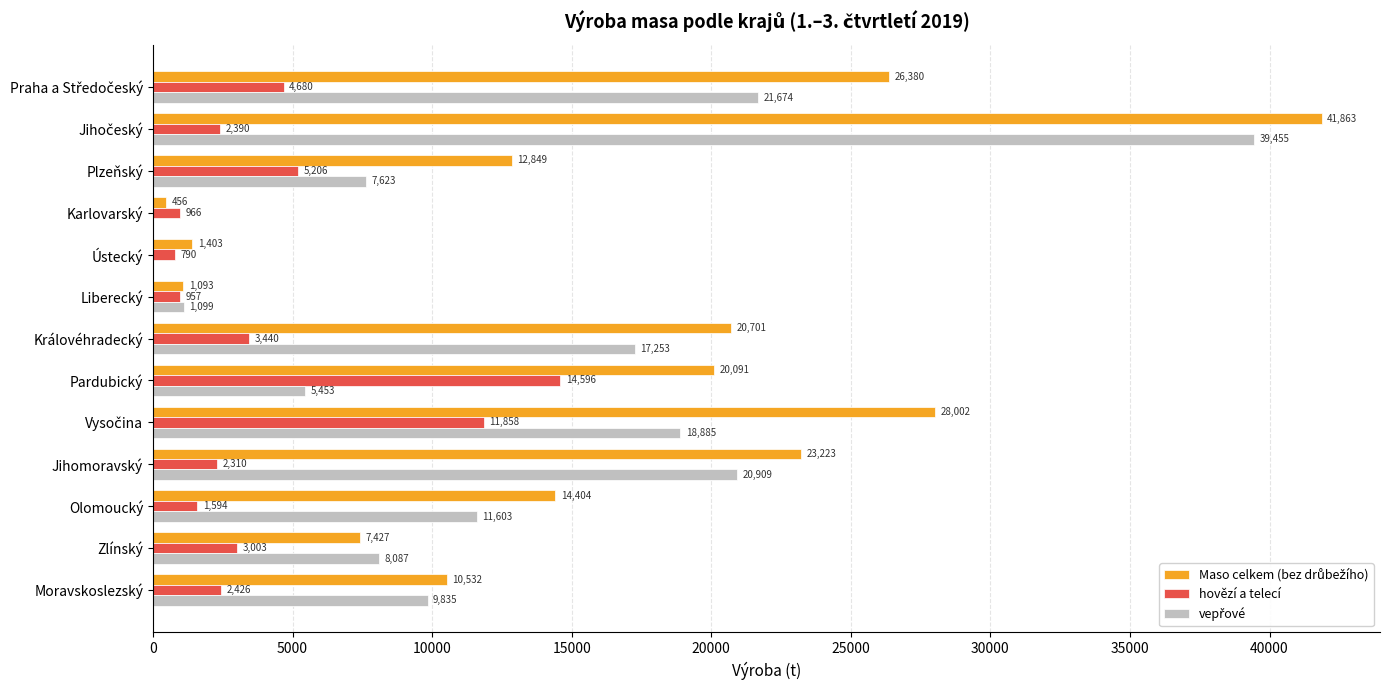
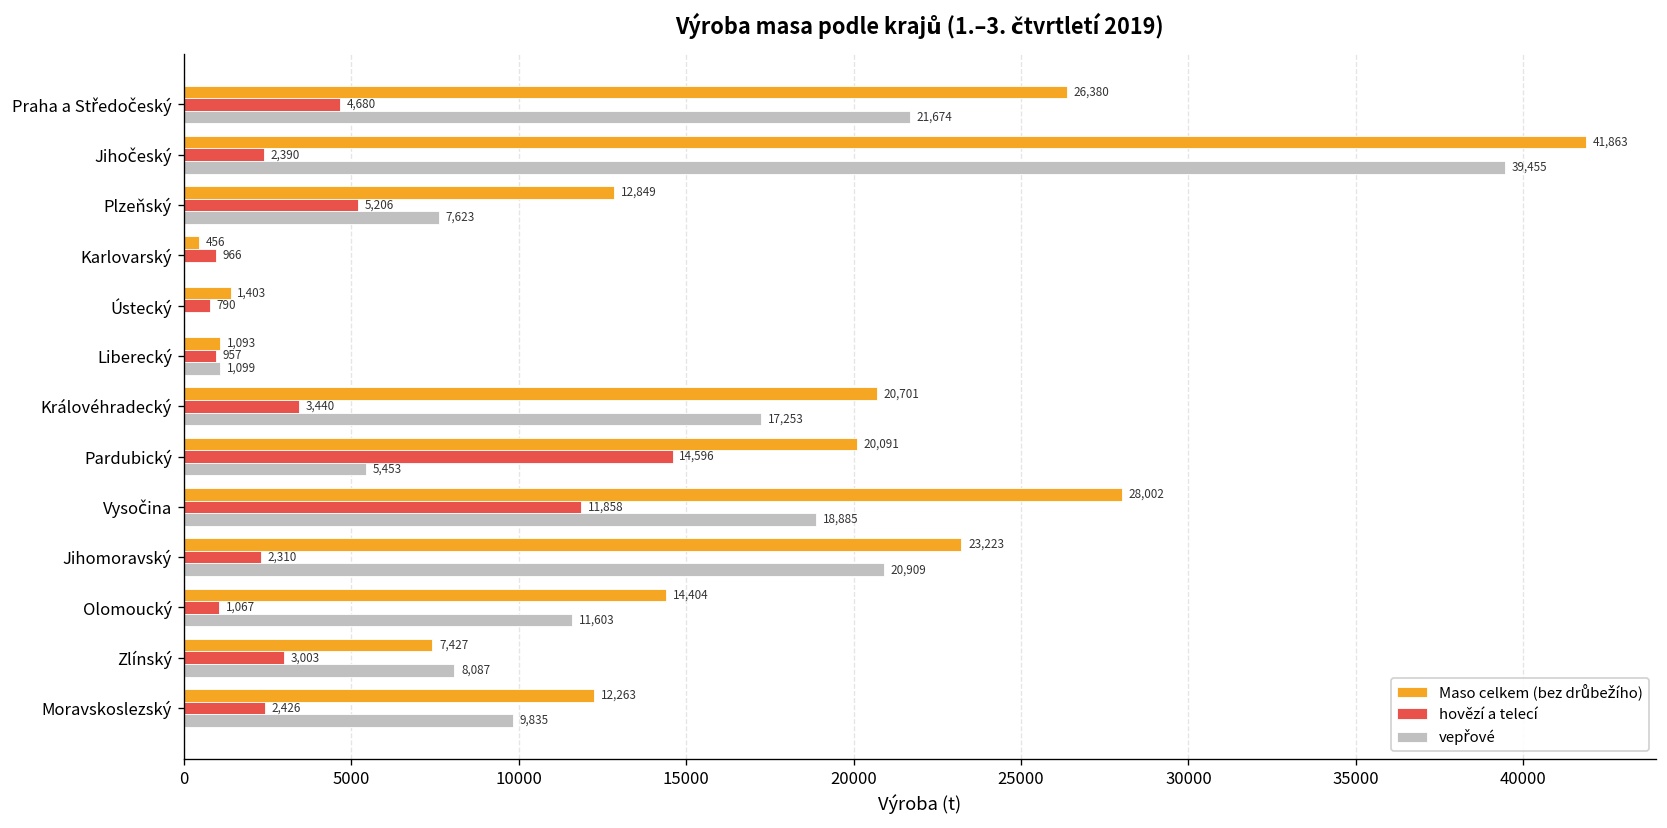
  {
    "Maso celkem (bez drůbežího)": {
      "Praha a Středočeský": "26,380",
      "Jihočeský": "41,863",
      "Plzeňský": "12,849",
      "Karlovarský": "456",
      "Ústecký": "1,403",
      "Liberecký": "1,093",
      "Královéhradecký": "20,701",
      "Pardubický": "20,091",
      "Vysočina": "28,002",
      "Jihomoravský": "23,223",
      "Olomoucký": "14,404",
      "Zlínský": "7,427",
-     "Moravskoslezský": "10,532"
+     "Moravskoslezský": "12,263"
    },
    "hovězí a telecí": {
      "Praha a Středočeský": "4,680",
      "Jihočeský": "2,390",
      "Plzeňský": "5,206",
      "Karlovarský": "966",
      "Ústecký": "790",
      "Liberecký": "957",
      "Královéhradecký": "3,440",
      "Pardubický": "14,596",
      "Vysočina": "11,858",
      "Jihomoravský": "2,310",
-     "Olomoucký": "1,594",
+     "Olomoucký": "1,067",
      "Zlínský": "3,003",
      "Moravskoslezský": "2,426"
    },
    "vepřové": {
      "Praha a Středočeský": "21,674",
      "Jihočeský": "39,455",
      "Plzeňský": "7,623",
      "Liberecký": "1,099",
      "Královéhradecký": "17,253",
      "Pardubický": "5,453",
      "Vysočina": "18,885",
      "Jihomoravský": "20,909",
      "Olomoucký": "11,603",
      "Zlínský": "8,087",
      "Moravskoslezský": "9,835"
    }
  }
